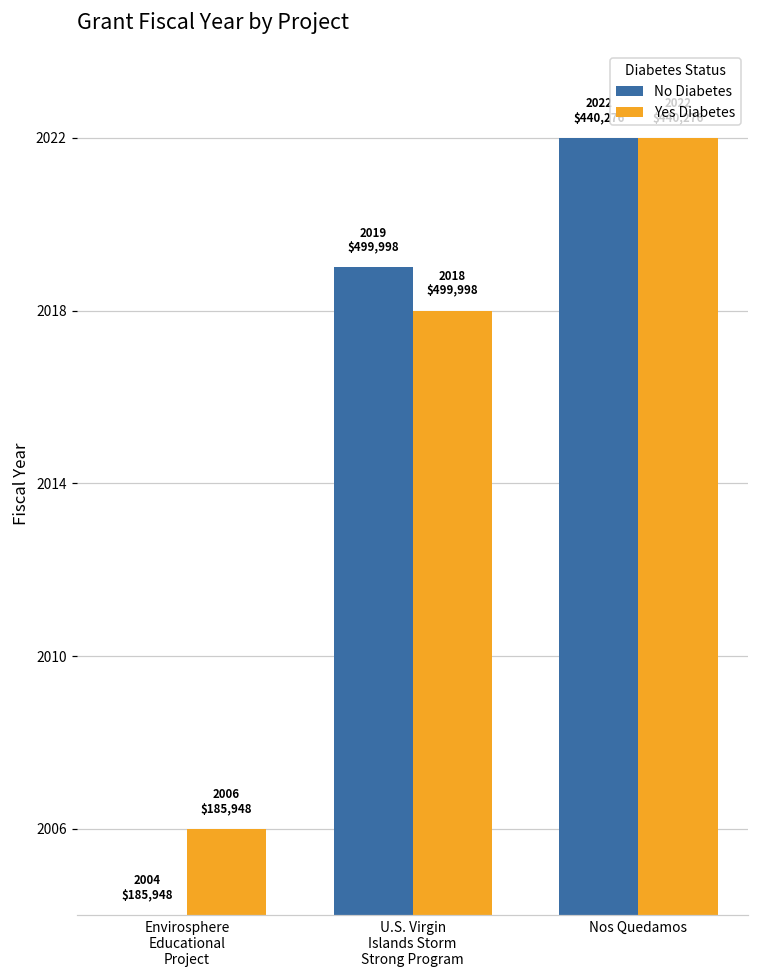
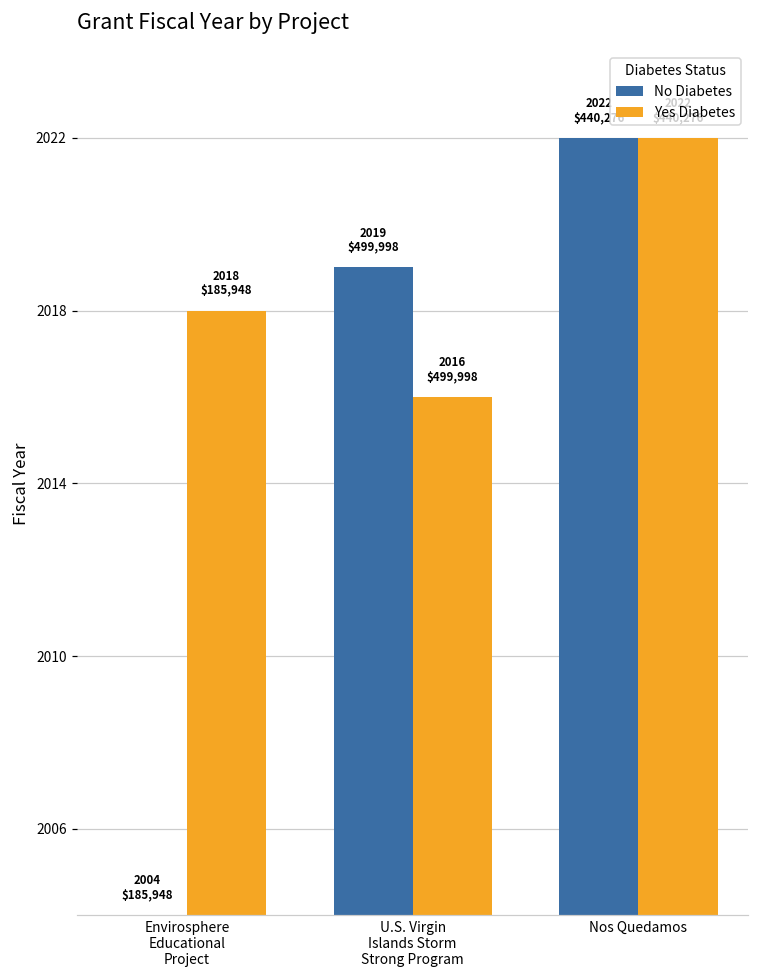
  {
    "No Diabetes": {
      "Envirosphere Educational Project": 2004,
      "U.S. Virgin Islands Storm Strong Program": 2019
    },
    "Yes Diabetes": {
-     "Envirosphere Educational Project": 2006,
-     "U.S. Virgin Islands Storm Strong Program": 2018
+     "Envirosphere Educational Project": 2018,
+     "U.S. Virgin Islands Storm Strong Program": 2016
    }
  }
